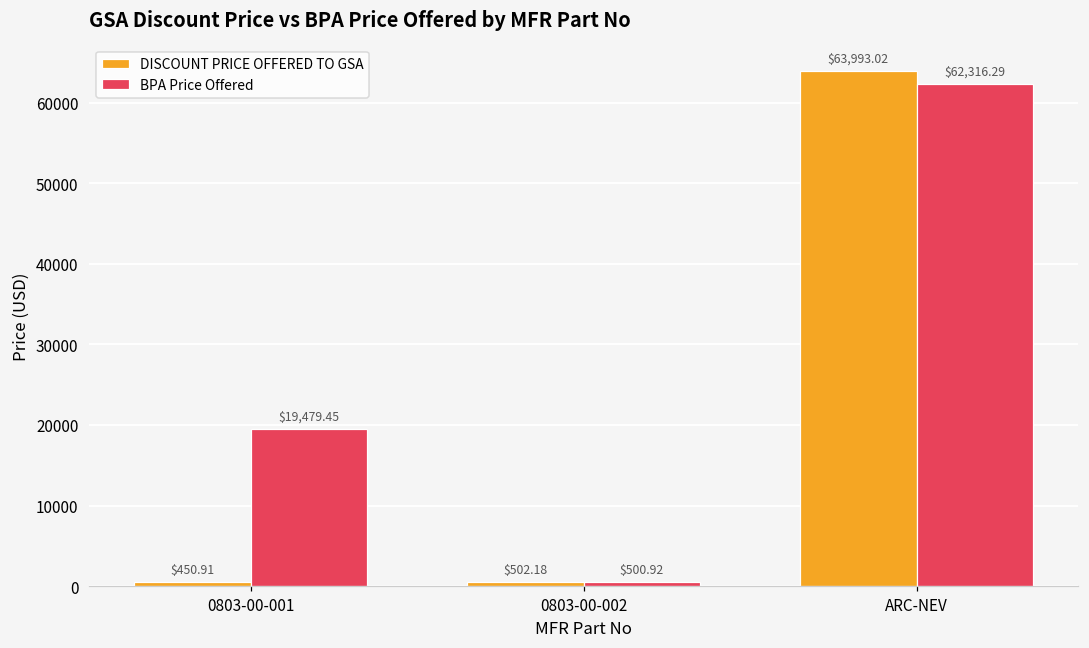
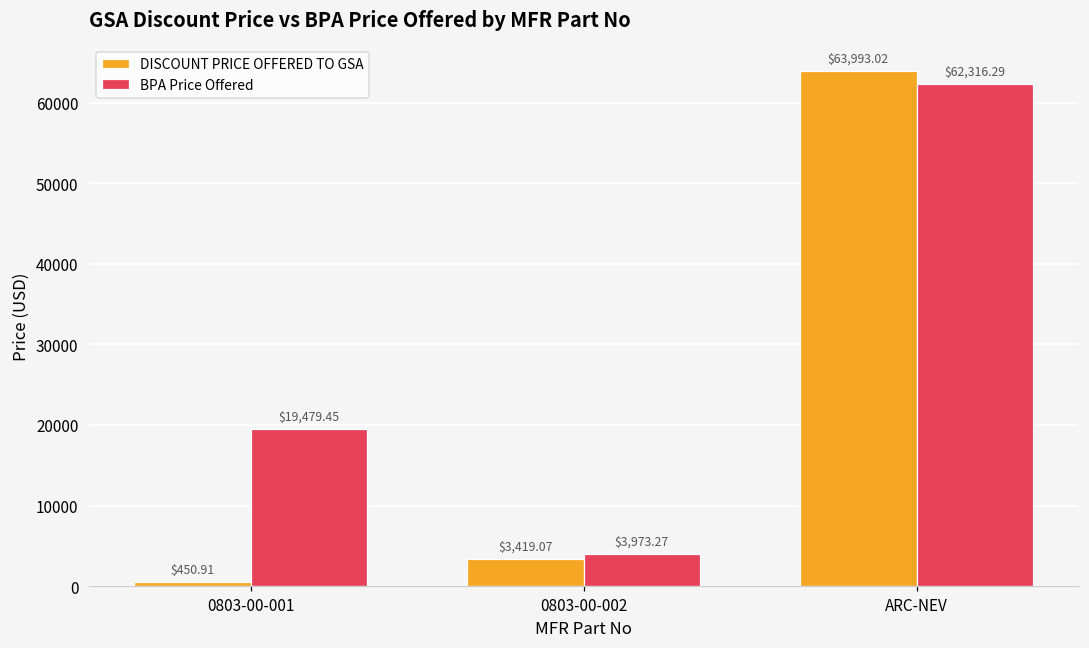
  {
    "DISCOUNT PRICE OFFERED TO GSA": {
      "0803-00-001": "$450.91",
-     "0803-00-002": "$502.18",
+     "0803-00-002": "$3,419.07",
      "ARC-NEV": "$63,993.02"
    },
    "BPA Price Offered": {
      "0803-00-001": "$19,479.45",
-     "0803-00-002": "$500.92",
+     "0803-00-002": "$3,973.27",
      "ARC-NEV": "$62,316.29"
    }
  }
